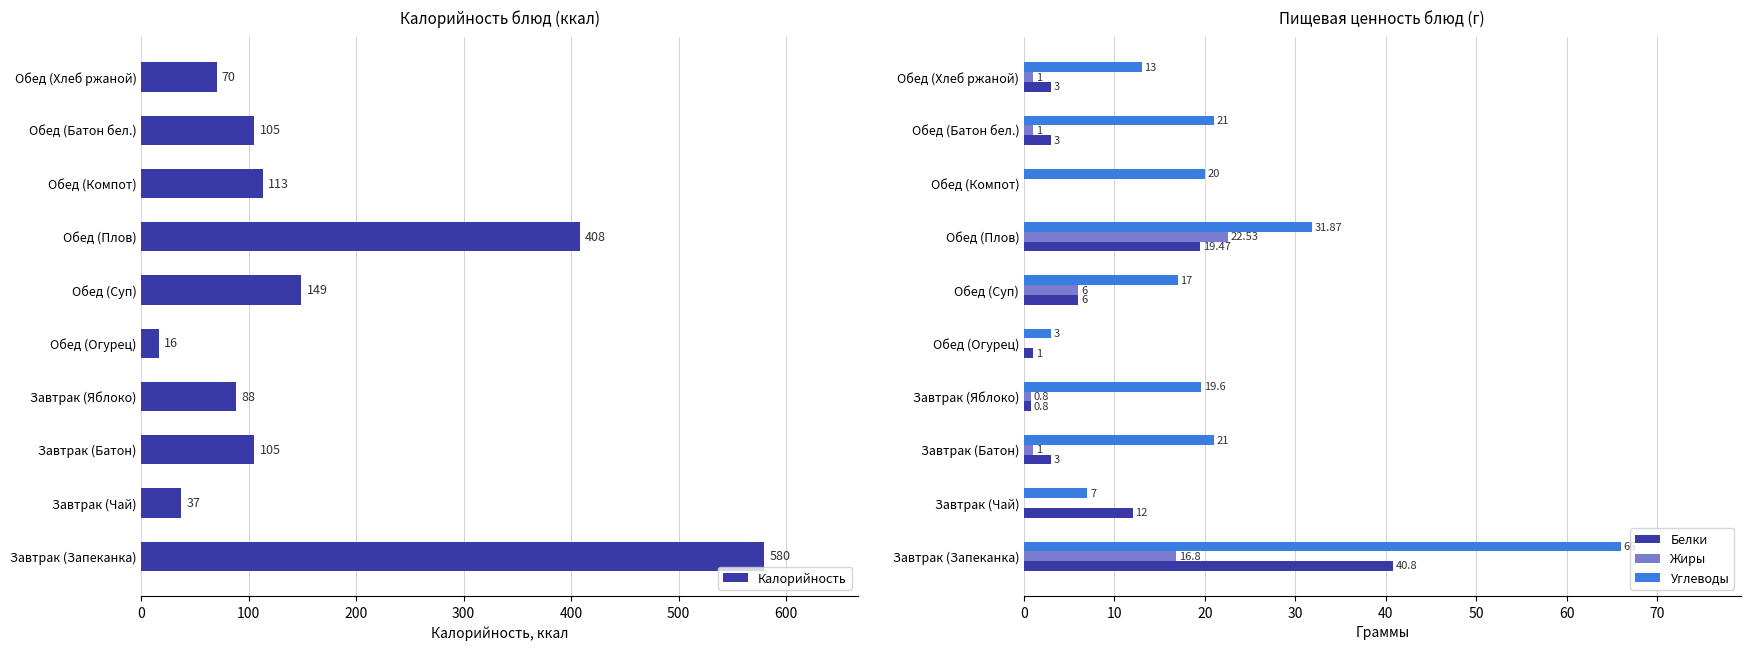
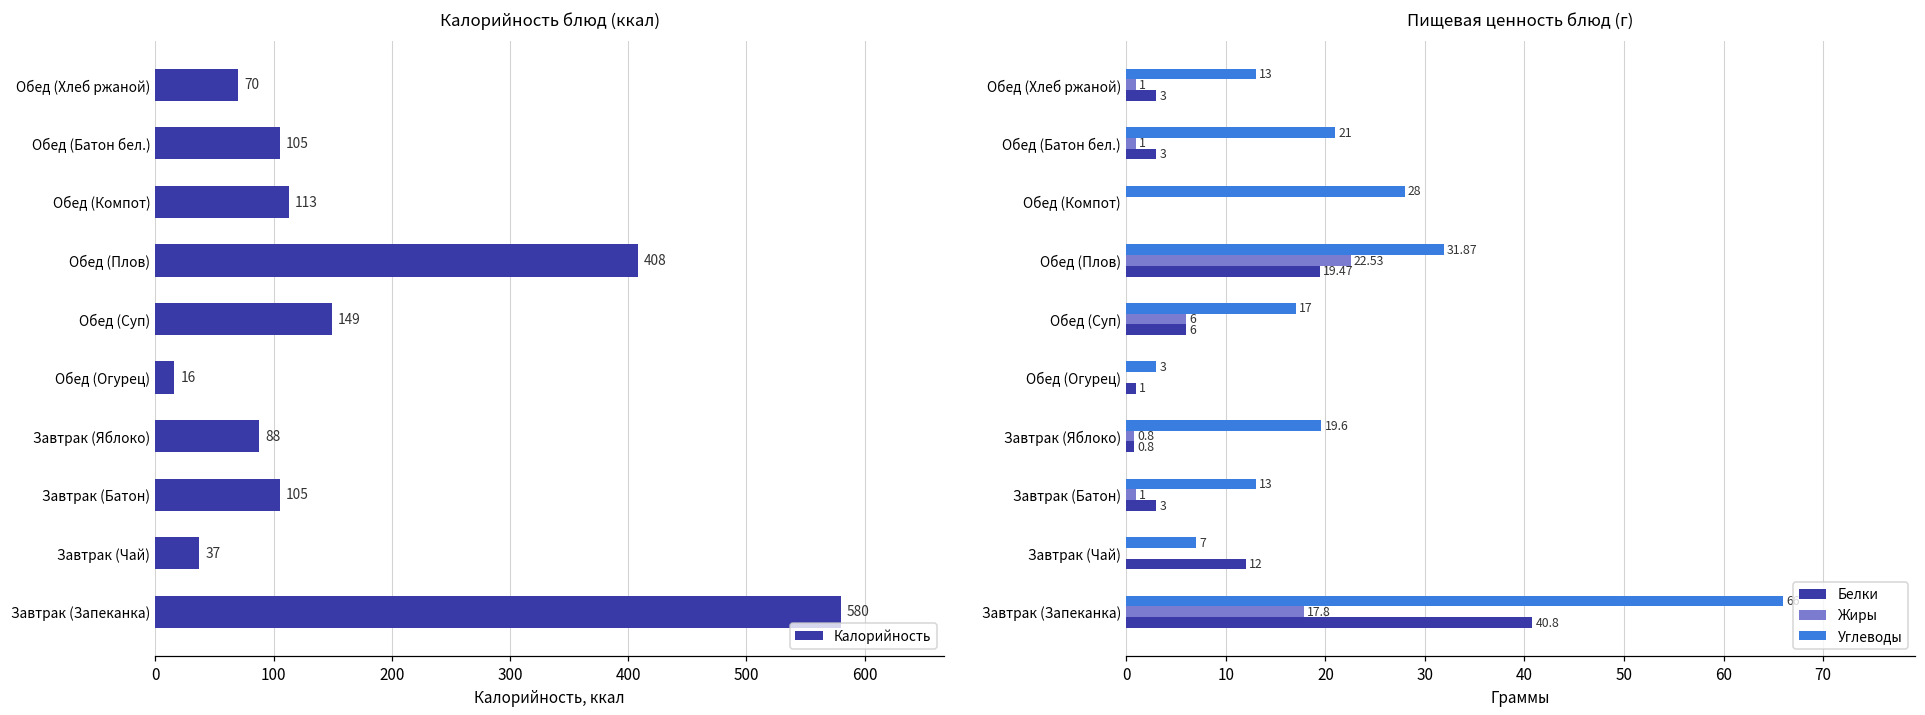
  {
    "Калорийность блюд (ккал)": {
      "Обед (Хлеб ржаной)": 70,
      "Обед (Батон бел.)": 105,
      "Обед (Компот)": 113,
      "Обед (Плов)": 408,
      "Обед (Суп)": 149,
      "Обед (Огурец)": 16,
      "Завтрак (Яблоко)": 88,
      "Завтрак (Батон)": 105,
      "Завтрак (Чай)": 37,
      "Завтрак (Запеканка)": 580
    },
    "Пищевая ценность блюд (г)": {
      "Белки": {
        "Обед (Хлеб ржаной)": 3,
        "Обед (Батон бел.)": 3,
        "Обед (Плов)": 19.47,
        "Обед (Суп)": 6,
        "Обед (Огурец)": 1,
        "Завтрак (Яблоко)": 0.8,
        "Завтрак (Батон)": 3,
        "Завтрак (Чай)": 12,
        "Завтрак (Запеканка)": 40.8
      },
      "Жиры": {
        "Обед (Хлеб ржаной)": 1,
        "Обед (Батон бел.)": 1,
        "Обед (Плов)": 22.53,
        "Обед (Суп)": 6,
        "Завтрак (Яблоко)": 0.8,
        "Завтрак (Батон)": 1,
-       "Завтрак (Запеканка)": 16.8
+       "Завтрак (Запеканка)": 17.8
      },
      "Углеводы": {
        "Обед (Хлеб ржаной)": 13,
        "Обед (Батон бел.)": 21,
-       "Обед (Компот)": 20,
+       "Обед (Компот)": 28,
        "Обед (Плов)": 31.87,
        "Обед (Суп)": 17,
        "Обед (Огурец)": 3,
        "Завтрак (Яблоко)": 19.6,
-       "Завтрак (Батон)": 21,
+       "Завтрак (Батон)": 13,
        "Завтрак (Чай)": 7
      }
    }
  }
